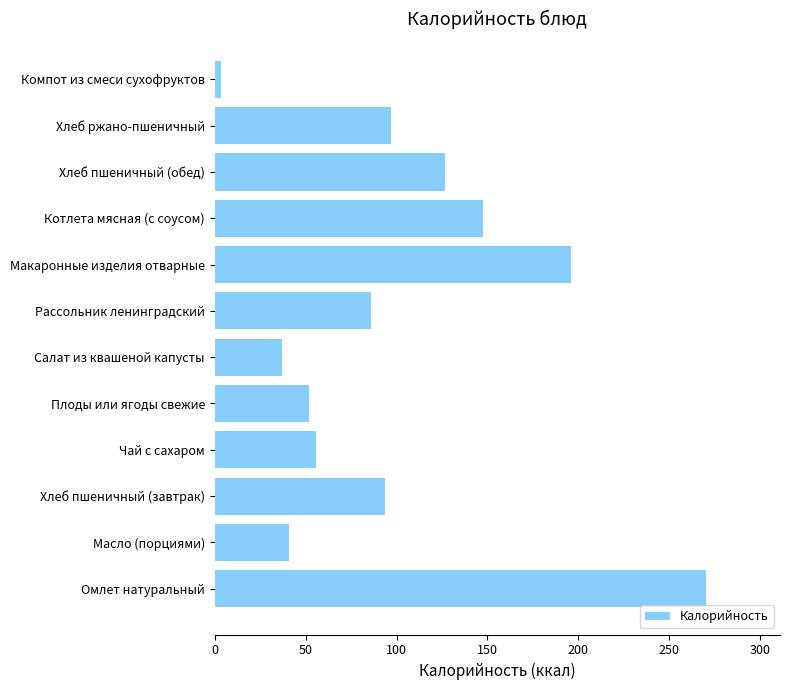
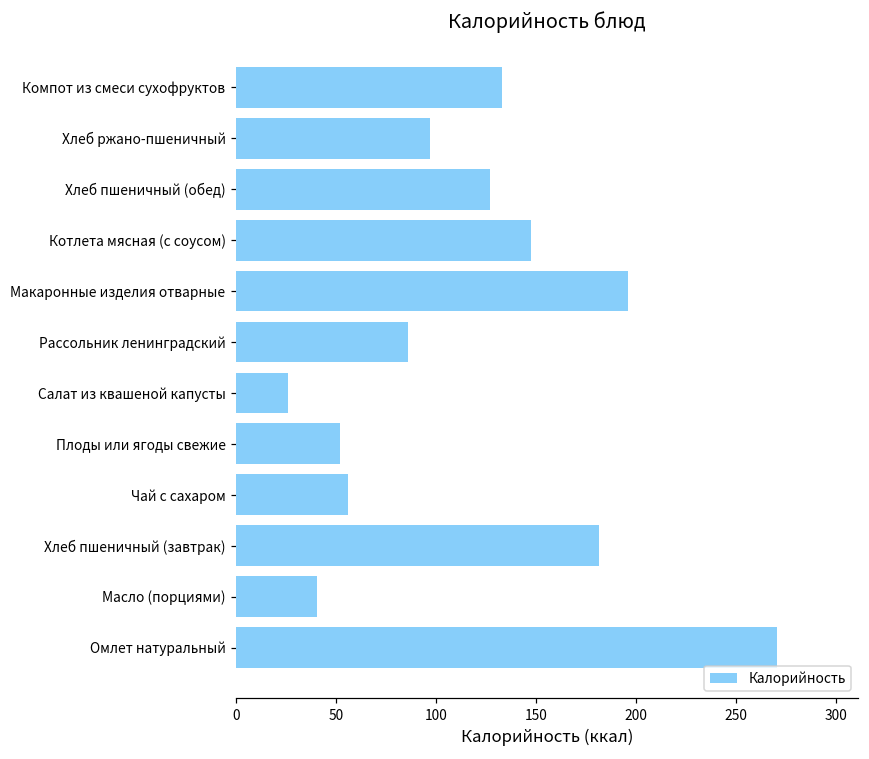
  {
-   "Компот из смеси сухофруктов": 3,
+   "Компот из смеси сухофруктов": 133,
    "Хлеб ржано-пшеничный": 97,
    "Хлеб пшеничный (обед)": 127,
    "Котлета мясная (с соусом)": 147,
    "Макаронные изделия отварные": 196,
    "Рассольник ленинградский": 86,
-   "Салат из квашеной капусты": 37,
+   "Салат из квашеной капусты": 26,
    "Плоды или ягоды свежие": 52,
    "Чай с сахаром": 56,
-   "Хлеб пшеничный (завтрак)": 94,
+   "Хлеб пшеничный (завтрак)": 181,
    "Масло (порциями)": 41,
    "Омлет натуральный": 270
  }
